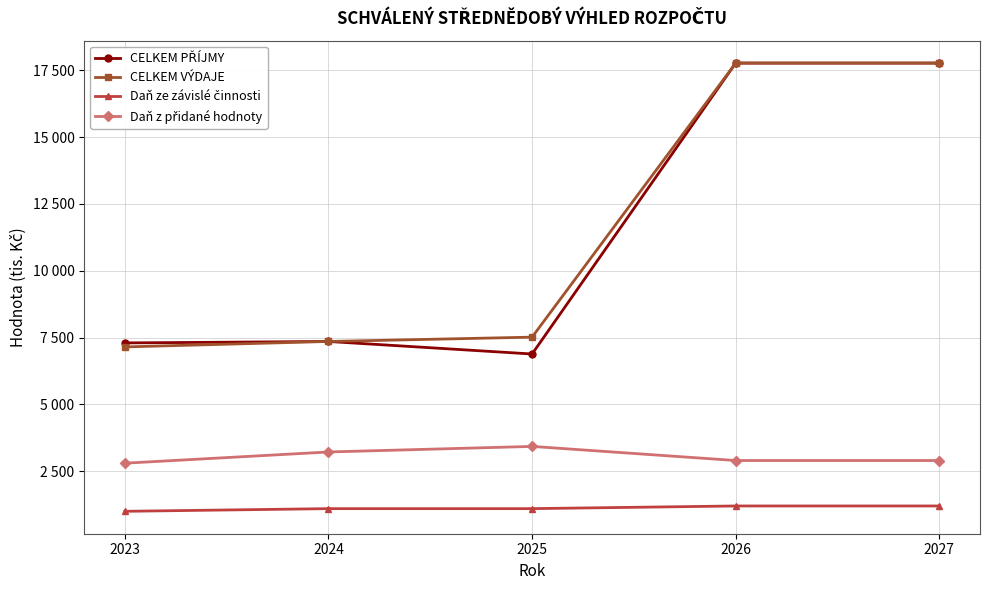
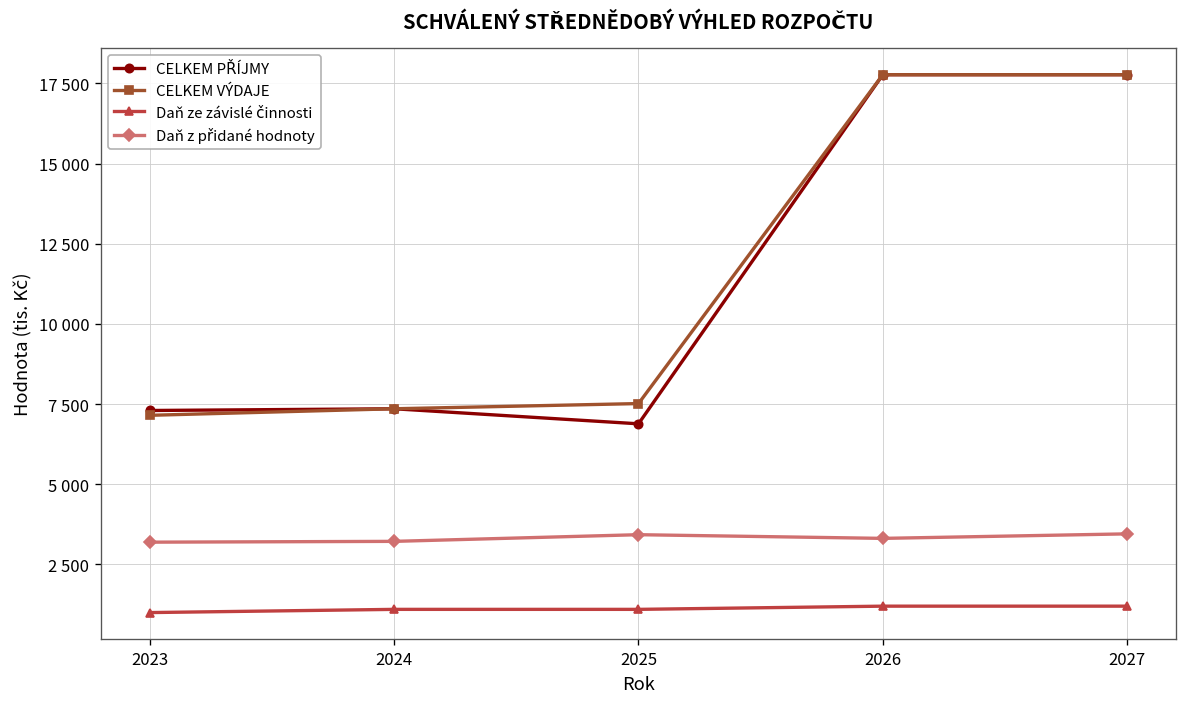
  {
    "CELKEM PŘÍJMY": {
      "2023": 7300,
      "2025": 6900
    },
    "Daň z přidané hodnoty": {
-     "2023": 2800,
+     "2023": 3200,
      "2024": 3200,
      "2025": 3400,
-     "2026": 2900,
-     "2027": 2900
+     "2026": 3300,
+     "2027": 3500
    }
  }
